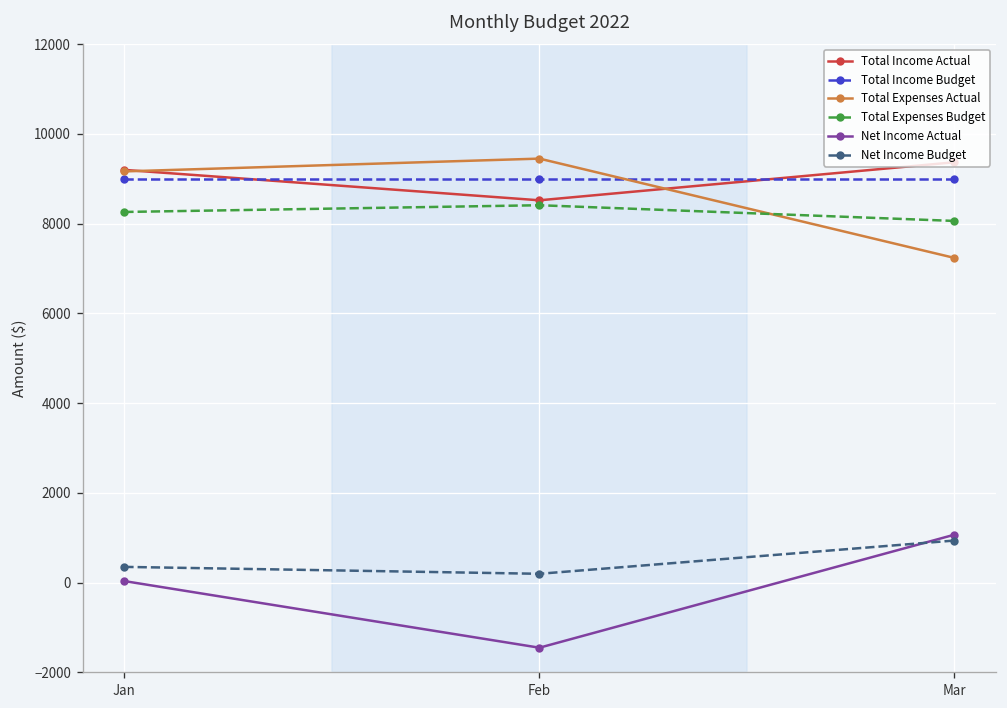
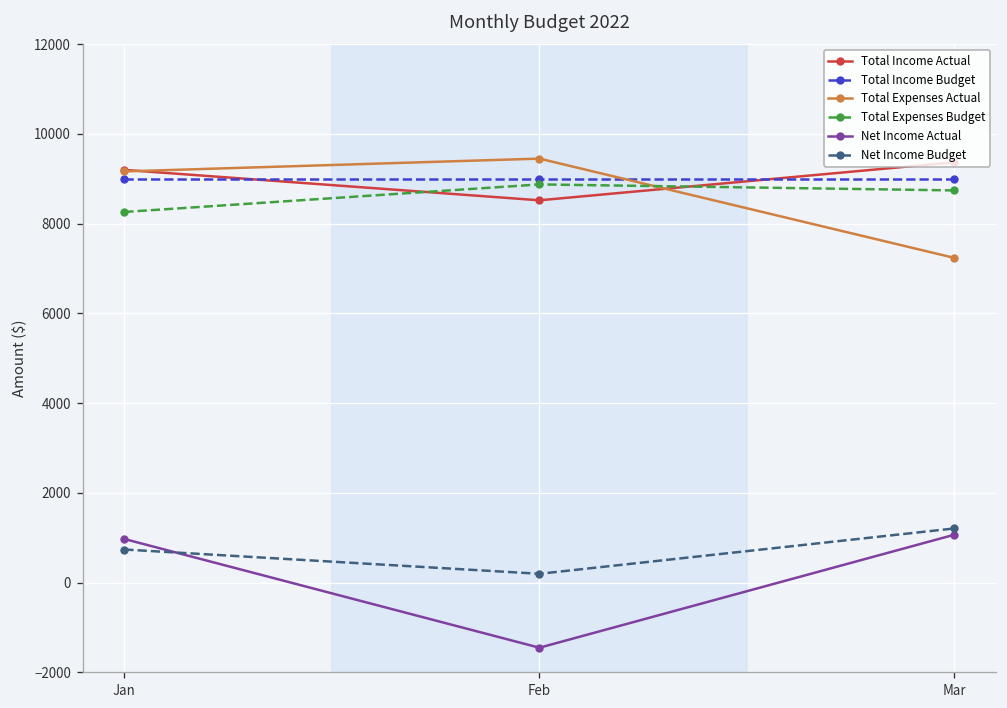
  {
    "Total Income Actual": {
      "Feb": 8500,
      "Mar": 9400
    },
    "Total Income Budget": {
      "Jan": 9000,
      "Feb": 9000,
      "Mar": 9000
    },
    "Total Expenses Actual": {
      "Feb": 9500,
      "Mar": 7200
    },
    "Total Expenses Budget": {
      "Jan": 8300,
-     "Feb": 8400,
-     "Mar": 8100
+     "Feb": 8900,
+     "Mar": 8700
    },
    "Net Income Actual": {
-     "Jan": 0,
+     "Jan": 1000,
      "Feb": -1500,
      "Mar": 1100
    },
    "Net Income Budget": {
-     "Jan": 400,
+     "Jan": 700,
      "Feb": 200,
-     "Mar": 900
+     "Mar": 1200
    }
  }
